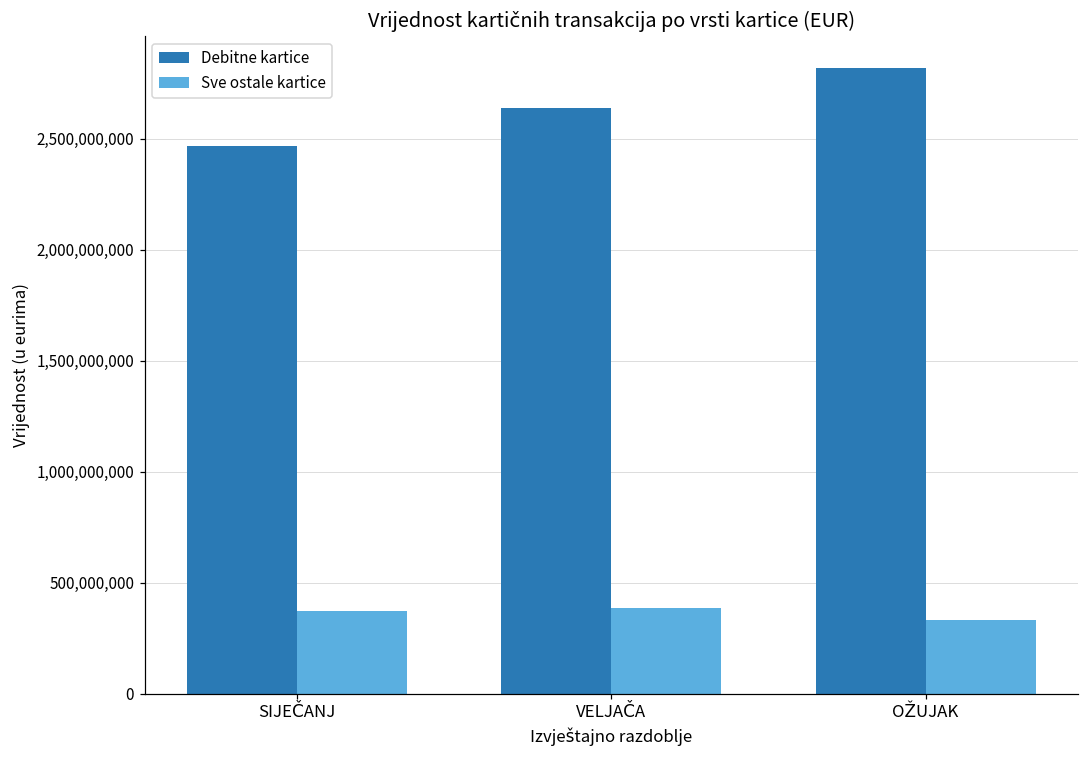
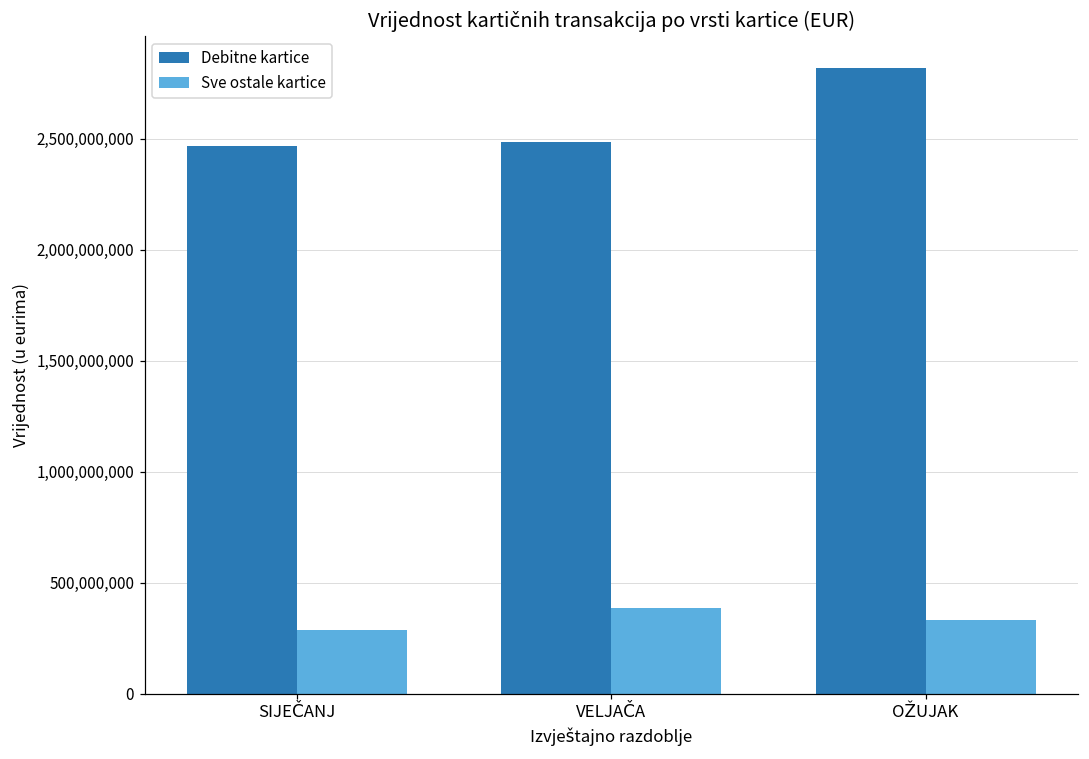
  {
    "Debitne kartice": {
      "SIJEČANJ": "2,470,000,000",
-     "VELJAČA": "2,640,000,000",
+     "VELJAČA": "2,480,000,000",
      "OŽUJAK": "2,820,000,000"
    },
    "Sve ostale kartice": {
-     "SIJEČANJ": "370,000,000",
+     "SIJEČANJ": "290,000,000",
      "VELJAČA": "390,000,000",
      "OŽUJAK": "330,000,000"
    }
  }
